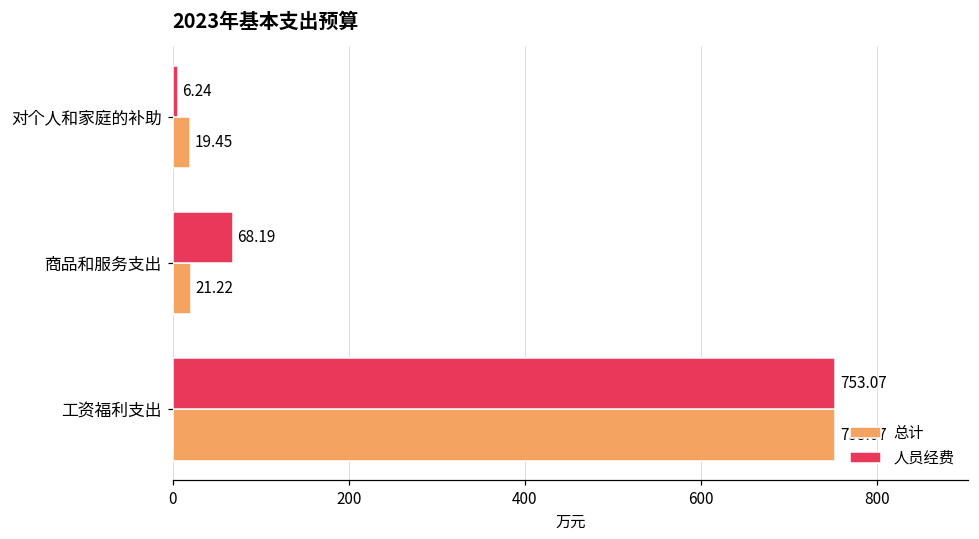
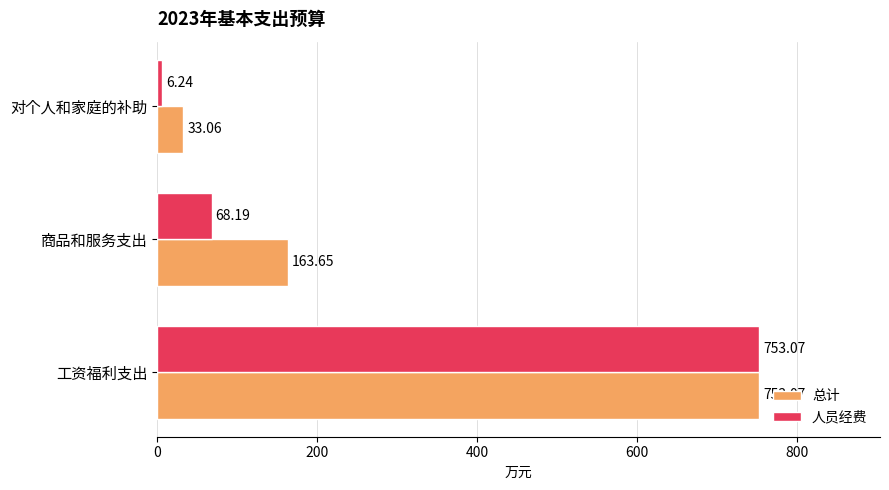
  {
    "总计": {
-     "对个人和家庭的补助": 19.45,
-     "商品和服务支出": 21.22,
+     "对个人和家庭的补助": 33.06,
+     "商品和服务支出": 163.65,
      "工资福利支出": 753.07
    },
    "人员经费": {
      "对个人和家庭的补助": 6.24,
      "商品和服务支出": 68.19,
      "工资福利支出": 753.07
    }
  }
